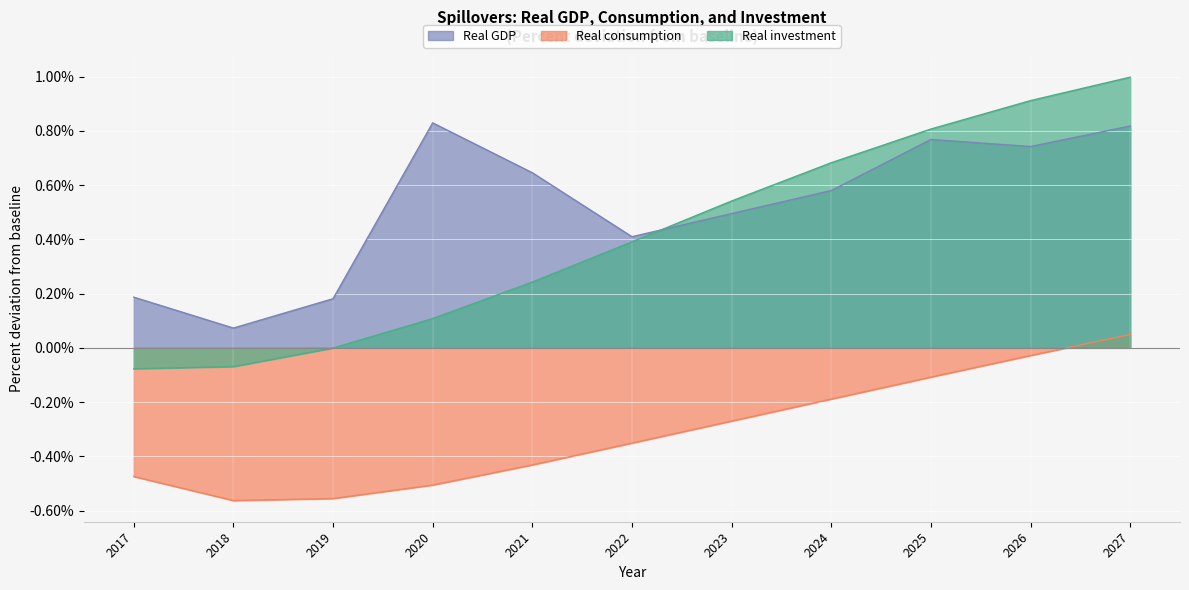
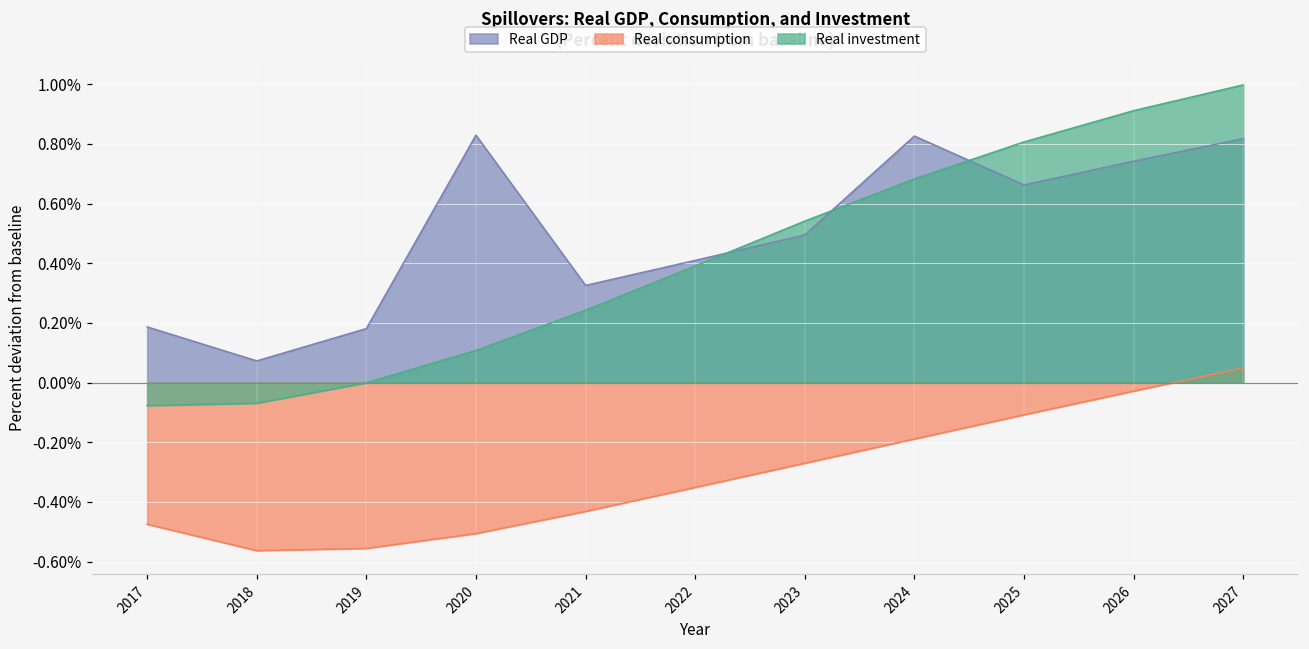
  {
    "Real GDP": {
      "2017": "0.19%",
      "2018": "0.07%",
      "2019": "0.18%",
      "2020": "0.83%",
-     "2021": "0.65%",
+     "2021": "0.33%",
      "2022": "0.41%",
      "2023": "0.50%",
-     "2024": "0.58%",
-     "2025": "0.77%",
+     "2024": "0.83%",
+     "2025": "0.66%",
      "2026": "0.74%",
      "2027": "0.82%"
    }
  }
